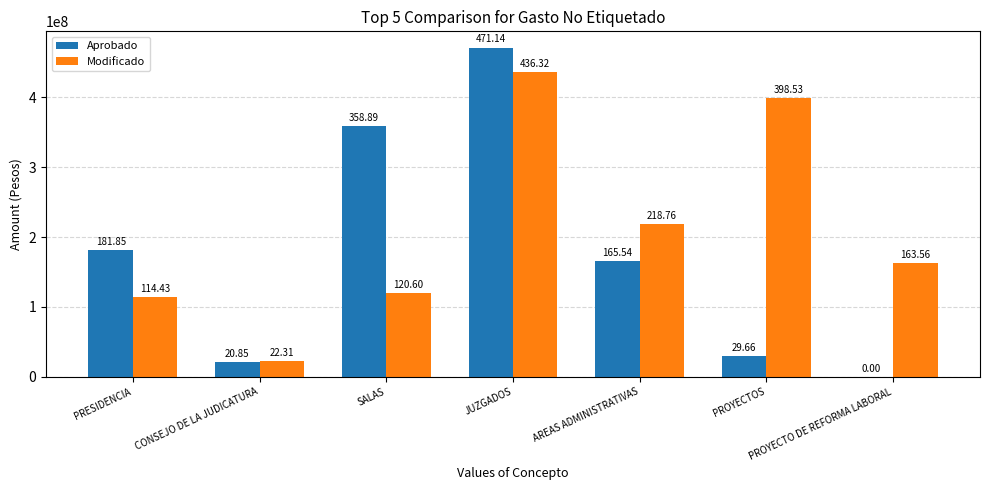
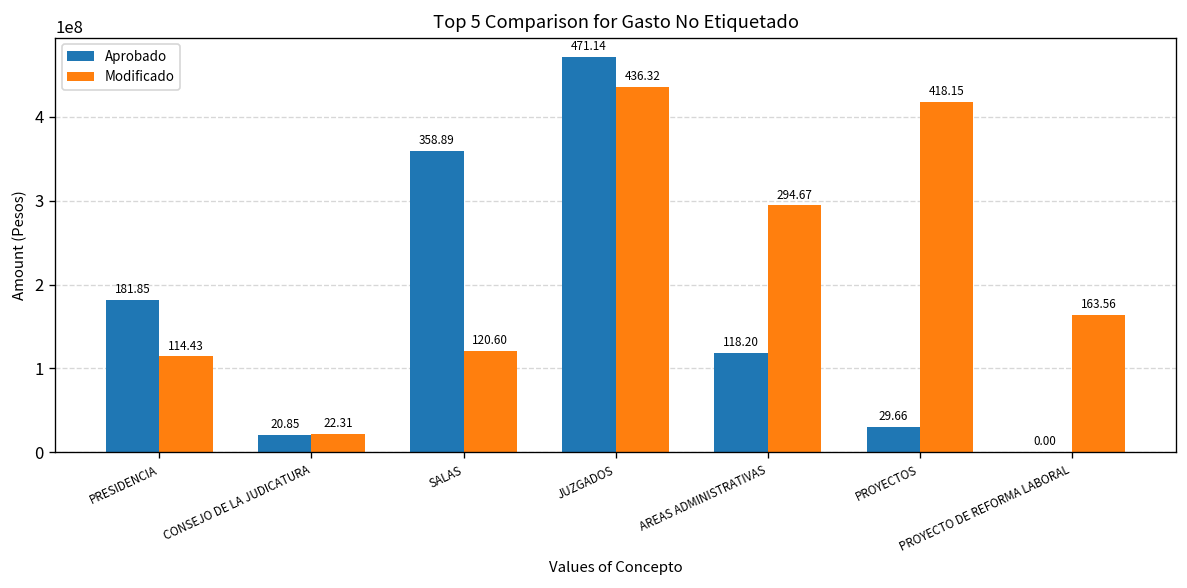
  {
    "Aprobado": {
-     "AREAS ADMINISTRATIVAS": 165.54,
+     "AREAS ADMINISTRATIVAS": 118.20,
      "PROYECTO DE REFORMA LABORAL": 0.00
    },
    "Modificado": {
-     "AREAS ADMINISTRATIVAS": 218.76,
-     "PROYECTOS": 398.53
+     "AREAS ADMINISTRATIVAS": 294.67,
+     "PROYECTOS": 418.15
    }
  }
